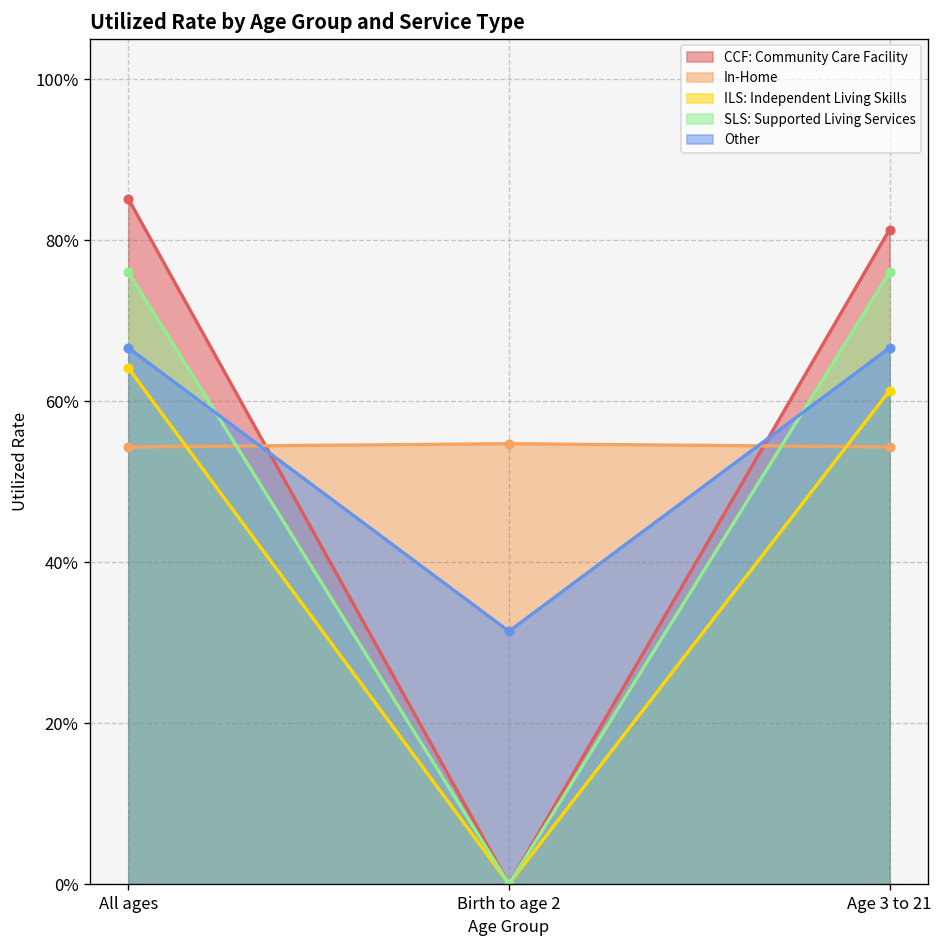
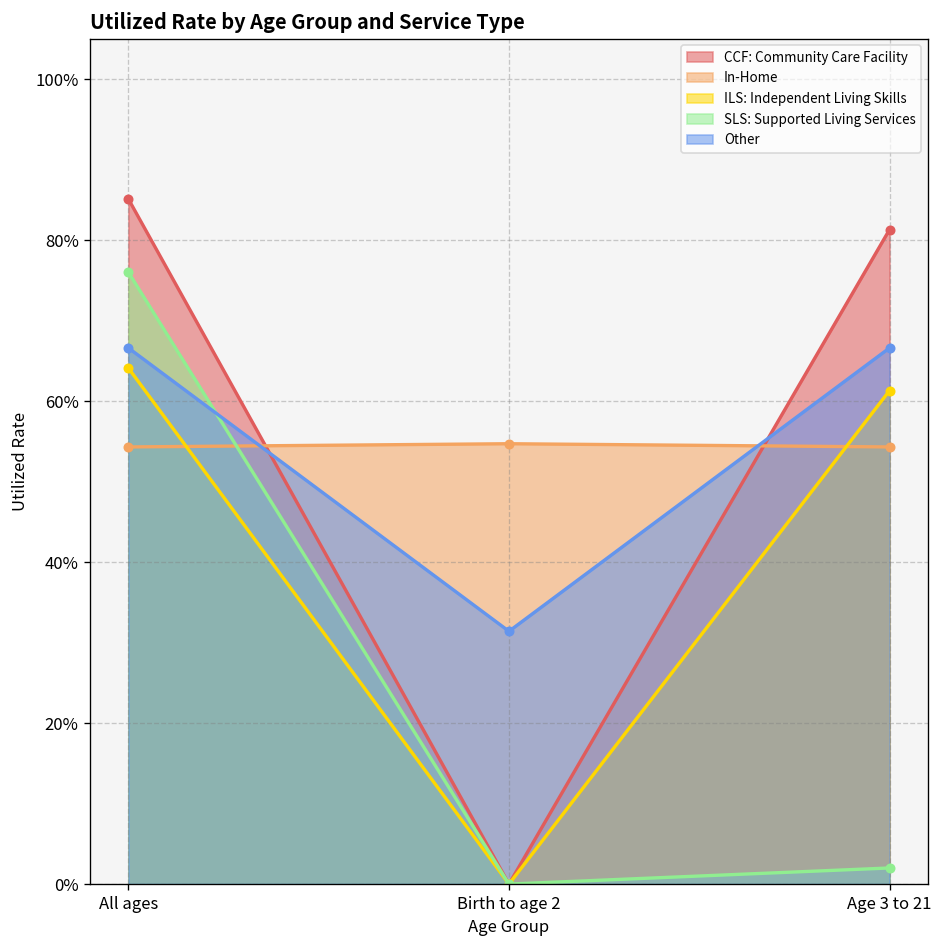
  {
    "CCF: Community Care Facility": {
      "All ages": "85%",
      "Age 3 to 21": "81%"
    },
    "In-Home": {
      "All ages": "54%",
      "Birth to age 2": "55%",
      "Age 3 to 21": "54%"
    },
    "ILS: Independent Living Skills": {
      "All ages": "64%",
      "Age 3 to 21": "61%"
    },
    "SLS: Supported Living Services": {
      "All ages": "76%",
-     "Age 3 to 21": "76%"
+     "Age 3 to 21": "2%"
    },
    "Other": {
      "All ages": "67%",
      "Birth to age 2": "31%",
      "Age 3 to 21": "67%"
    }
  }
